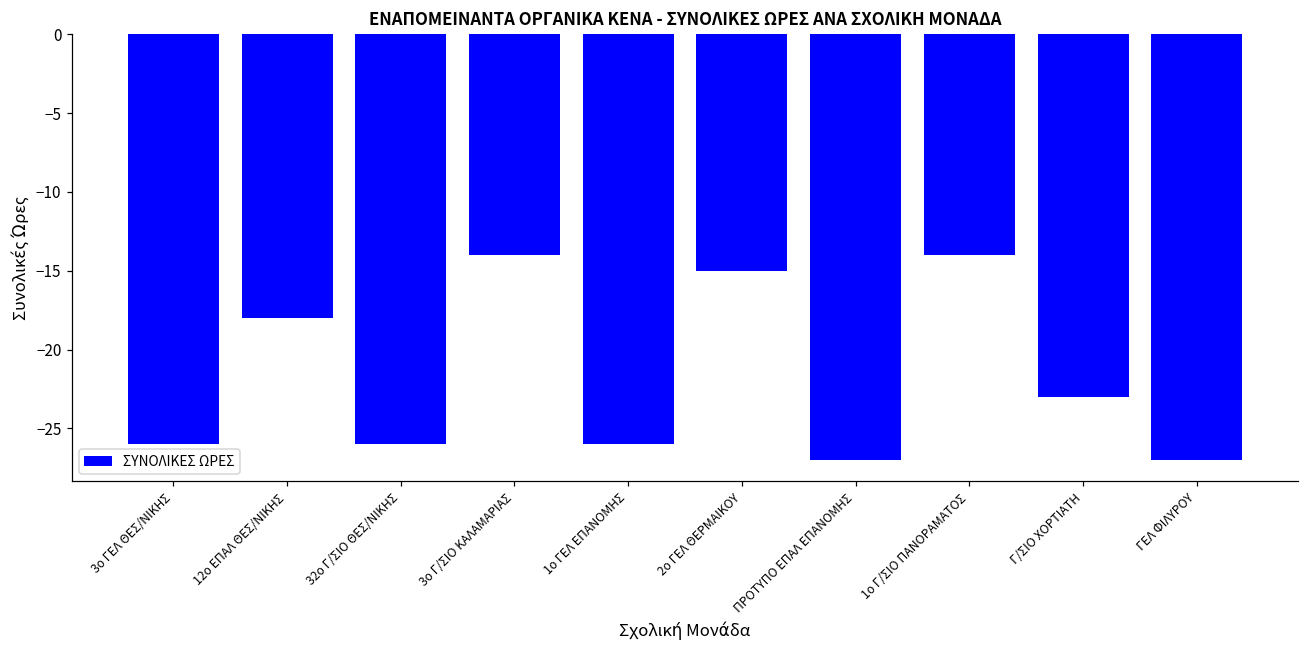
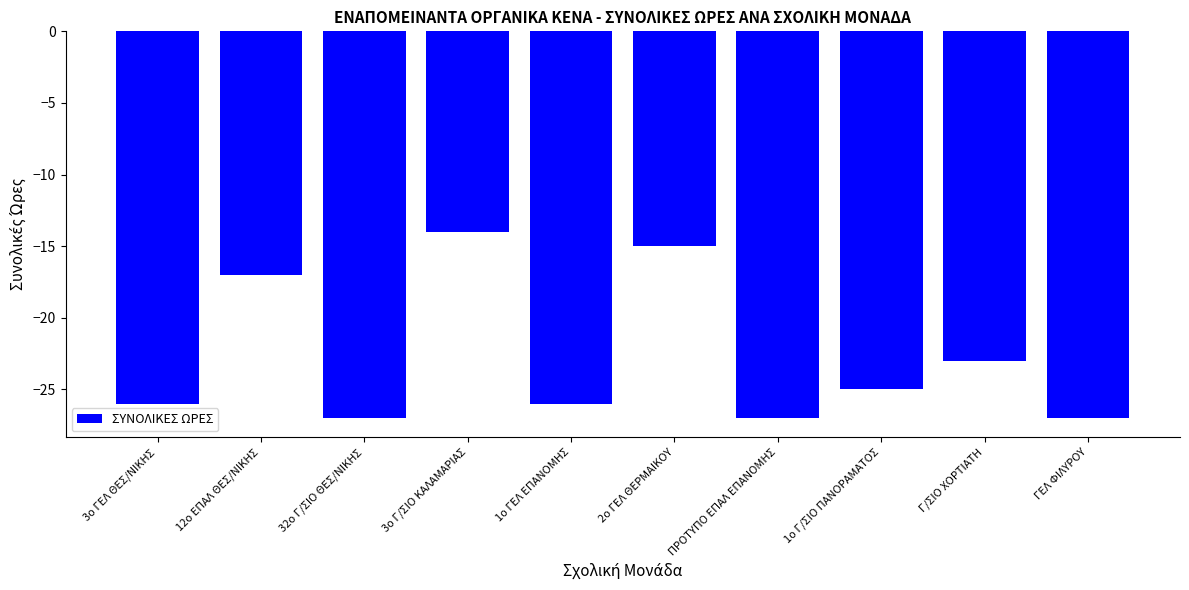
  {
    "3ο ΓΕΛ ΘΕΣ/ΝΙΚΗΣ": -26,
-   "12ο ΕΠΑΛ ΘΕΣ/ΝΙΚΗΣ": -18,
-   "32ο Γ/ΣΙΟ ΘΕΣ/ΝΙΚΗΣ": -26,
+   "12ο ΕΠΑΛ ΘΕΣ/ΝΙΚΗΣ": -17,
+   "32ο Γ/ΣΙΟ ΘΕΣ/ΝΙΚΗΣ": -27,
    "3ο Γ/ΣΙΟ ΚΑΛΑΜΑΡΙΑΣ": -14,
    "1ο ΓΕΛ ΕΠΑΝΟΜΗΣ": -26,
    "2ο ΓΕΛ ΘΕΡΜΑΙΚΟΥ": -15,
    "ΠΡΟΤΥΠΟ ΕΠΑΛ ΕΠΑΝΟΜΗΣ": -27,
-   "1ο Γ/ΣΙΟ ΠΑΝΟΡΑΜΑΤΟΣ": -14,
+   "1ο Γ/ΣΙΟ ΠΑΝΟΡΑΜΑΤΟΣ": -25,
    "Γ/ΣΙΟ ΧΟΡΤΙΑΤΗ": -23,
    "ΓΕΛ ΦΙΛΥΡΟΥ": -27
  }
